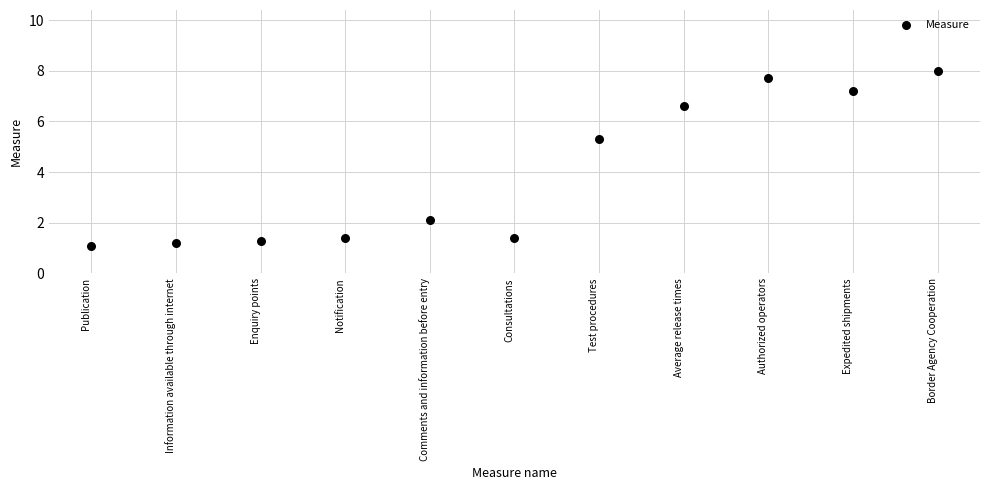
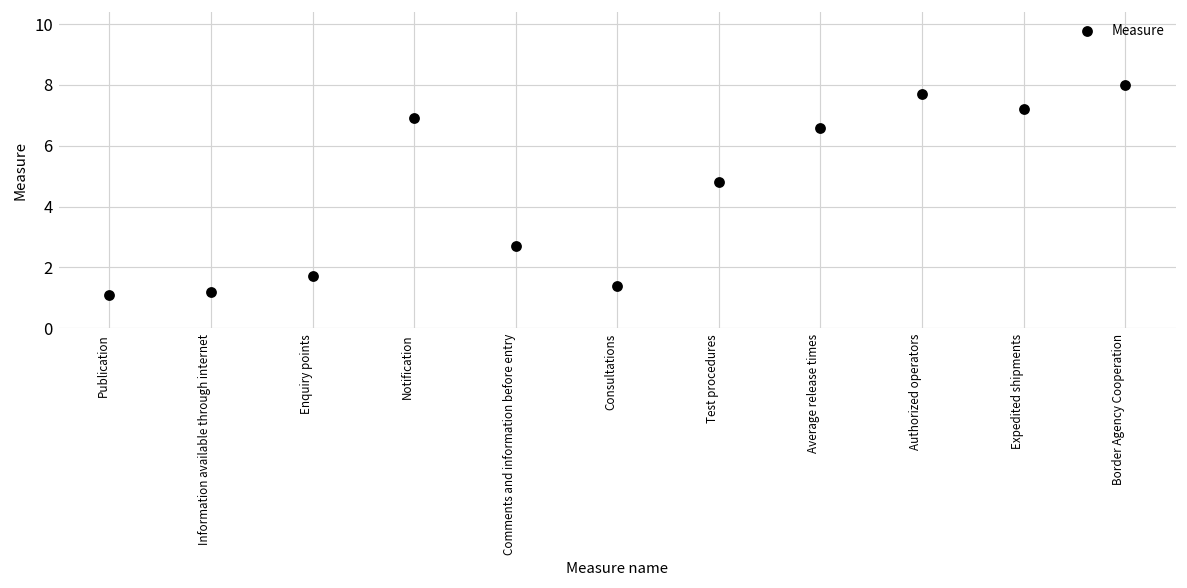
  {
-   "Enquiry points": 1.3,
-   "Notification": 1.4,
-   "Comments and information before entry": 2.1,
-   "Test procedures": 5.3
+   "Enquiry points": 1.7,
+   "Notification": 6.9,
+   "Comments and information before entry": 2.7,
+   "Test procedures": 4.8
  }
